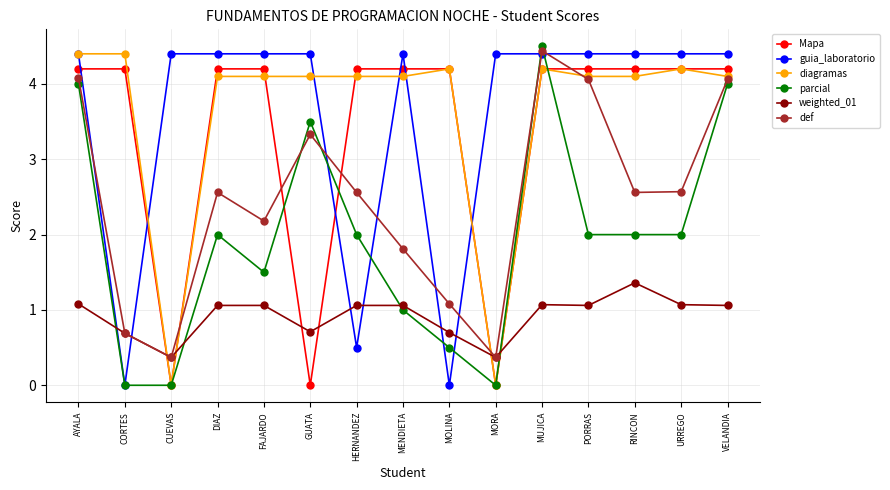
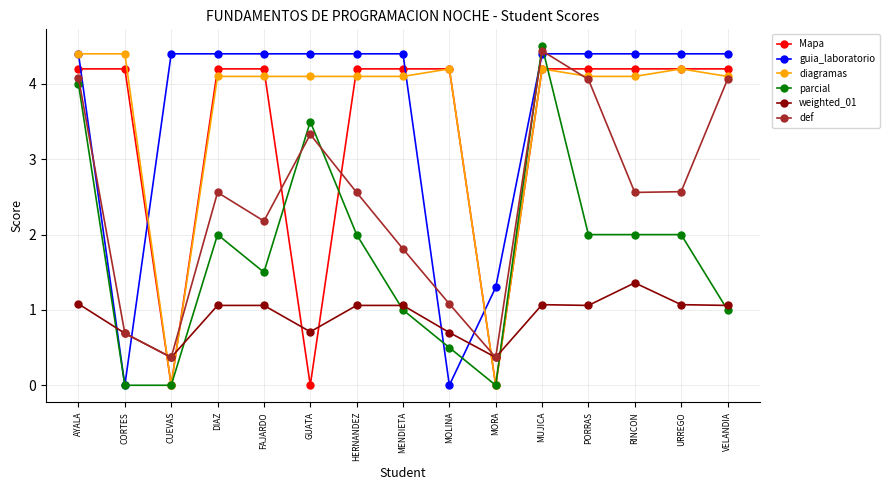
  {
    "Mapa": {
      "AYALA": 4.2,
      "CORTES": 4.2,
      "DIAZ": 4.2,
      "FAJARDO": 4.2,
      "GUATA": 0.0,
      "HERNANDEZ": 4.2,
      "MENDIETA": 4.2,
      "PORRAS": 4.2,
      "RINCON": 4.2,
      "VELANDIA": 4.2
    },
    "guia_laboratorio": {
      "CUEVAS": 4.4,
      "DIAZ": 4.4,
      "FAJARDO": 4.4,
      "GUATA": 4.4,
-     "HERNANDEZ": 0.5,
+     "HERNANDEZ": 4.4,
      "MENDIETA": 4.4,
      "MOLINA": 0.0,
-     "MORA": 4.4,
+     "MORA": 1.3,
      "MUJICA": 4.4,
      "PORRAS": 4.4,
      "RINCON": 4.4,
      "URREGO": 4.4,
      "VELANDIA": 4.4
    },
    "diagramas": {
      "CORTES": 4.4,
      "DIAZ": 4.1,
      "FAJARDO": 4.1,
      "GUATA": 4.1,
      "HERNANDEZ": 4.1,
      "MENDIETA": 4.1,
      "PORRAS": 4.1,
      "RINCON": 4.1,
      "VELANDIA": 4.1
    },
    "parcial": {
      "AYALA": 4,
      "DIAZ": 2,
      "FAJARDO": 1.5,
      "GUATA": 3.5,
      "HERNANDEZ": 2,
      "MENDIETA": 1,
      "MOLINA": 0.5,
      "MUJICA": 4.5,
      "PORRAS": 2,
      "RINCON": 2,
      "URREGO": 2,
-     "VELANDIA": 4
+     "VELANDIA": 1
    },
    "weighted_01": {
      "AYALA": 1.1,
      "DIAZ": 1.1,
      "FAJARDO": 1.1,
      "GUATA": 0.7,
      "HERNANDEZ": 1.1,
      "MENDIETA": 1.1,
      "MOLINA": 0.7,
      "MUJICA": 1.1,
      "PORRAS": 1.1,
      "RINCON": 1.4,
      "URREGO": 1.1,
      "VELANDIA": 1.1
    },
    "def": {
      "AYALA": 4.1,
      "DIAZ": 2.6,
      "FAJARDO": 2.2,
      "GUATA": 3.3,
      "HERNANDEZ": 2.6,
      "MENDIETA": 1.8,
      "MOLINA": 1.1,
      "MUJICA": 4.4,
      "PORRAS": 4.1,
      "RINCON": 2.6,
      "URREGO": 2.6,
      "VELANDIA": 4.1
    }
  }
